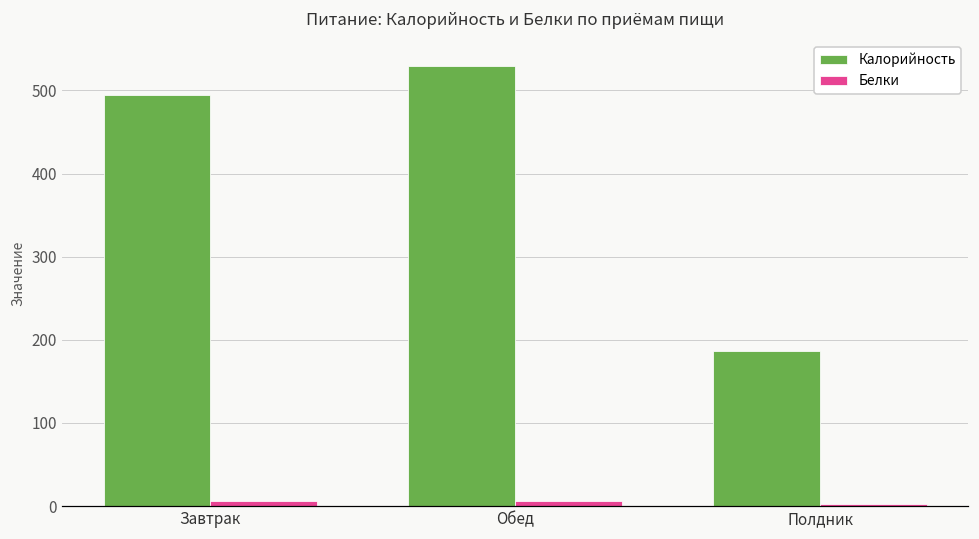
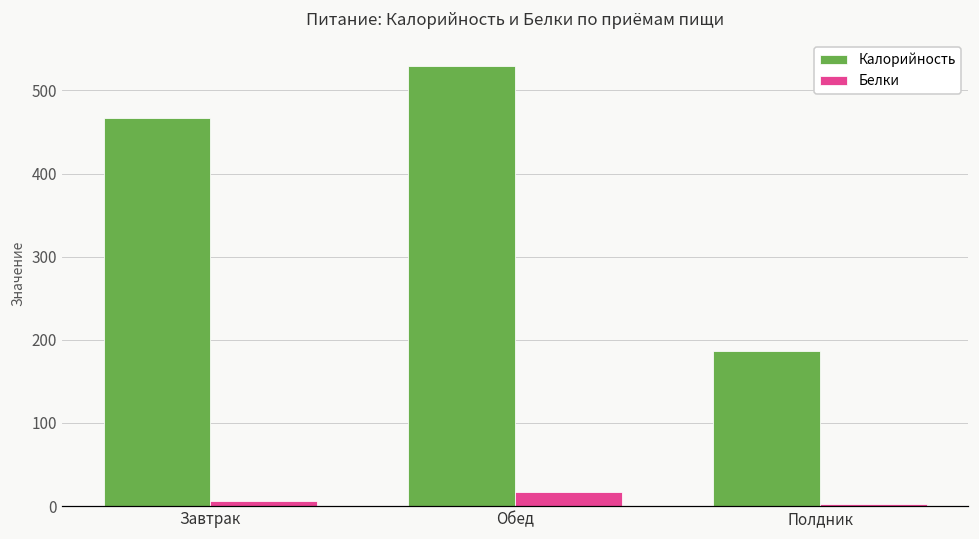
  {
    "Калорийность": {
-     "Завтрак": 500,
+     "Завтрак": 470,
      "Обед": 530,
      "Полдник": 190
    },
    "Белки": {
      "Завтрак": 10,
-     "Обед": 10
+     "Обед": 20
    }
  }
